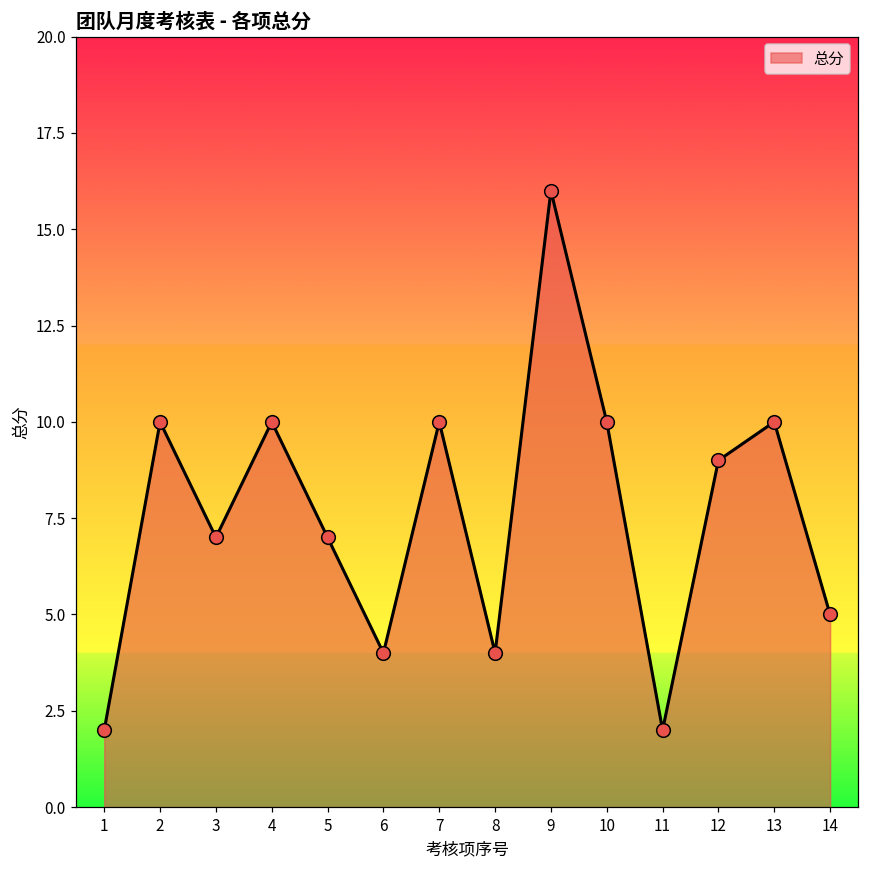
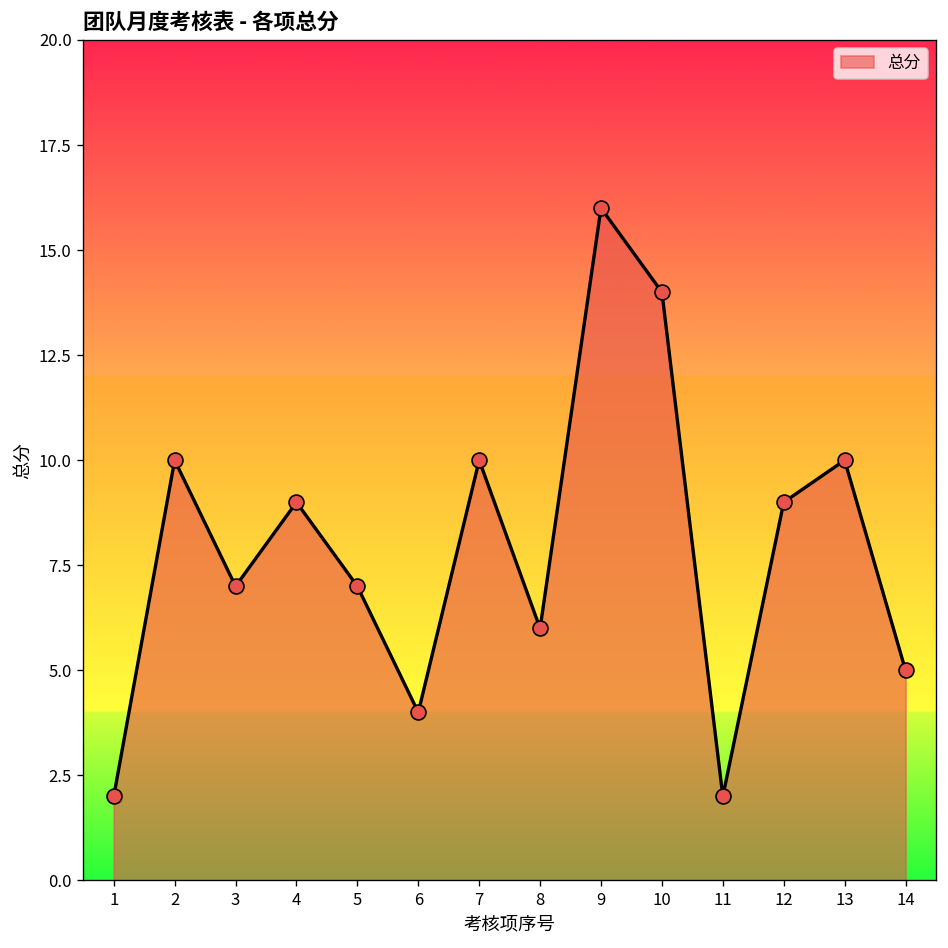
  {
    "1": 2,
    "2": 10,
    "3": 7,
-   "4": 10,
+   "4": 9,
    "5": 7,
    "6": 4,
    "7": 10,
-   "8": 4,
+   "8": 6,
    "9": 16,
-   "10": 10,
+   "10": 14,
    "11": 2,
    "12": 9,
    "13": 10,
    "14": 5
  }
